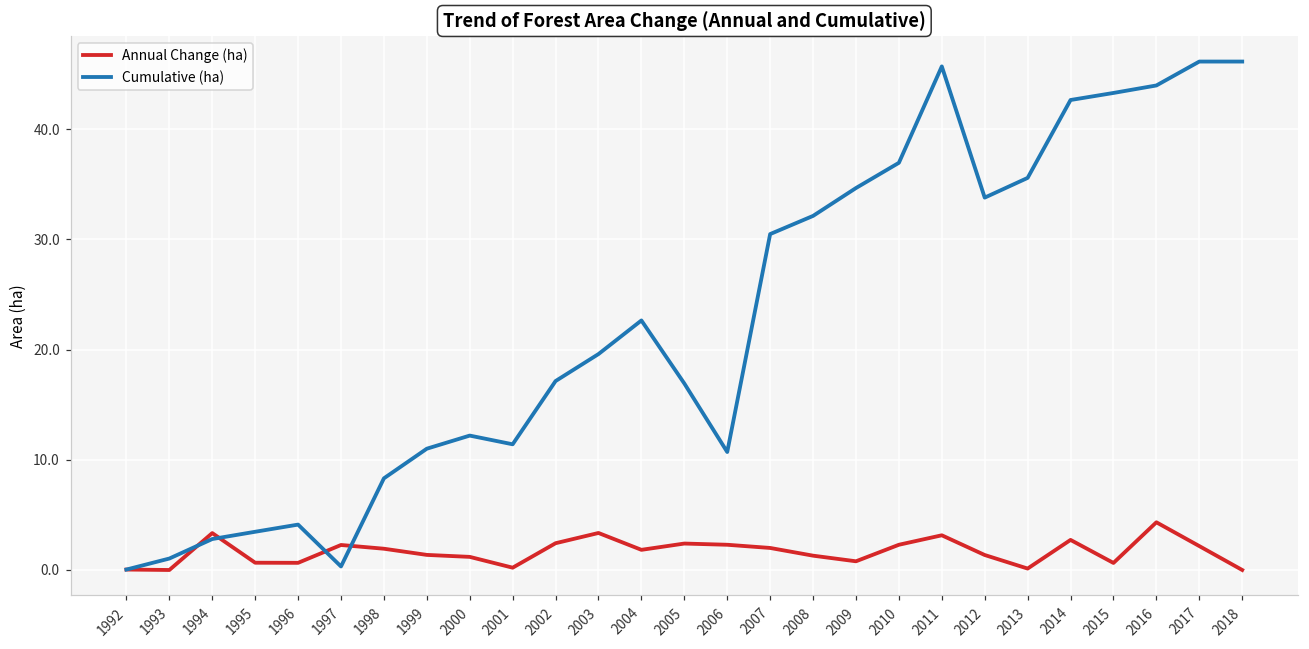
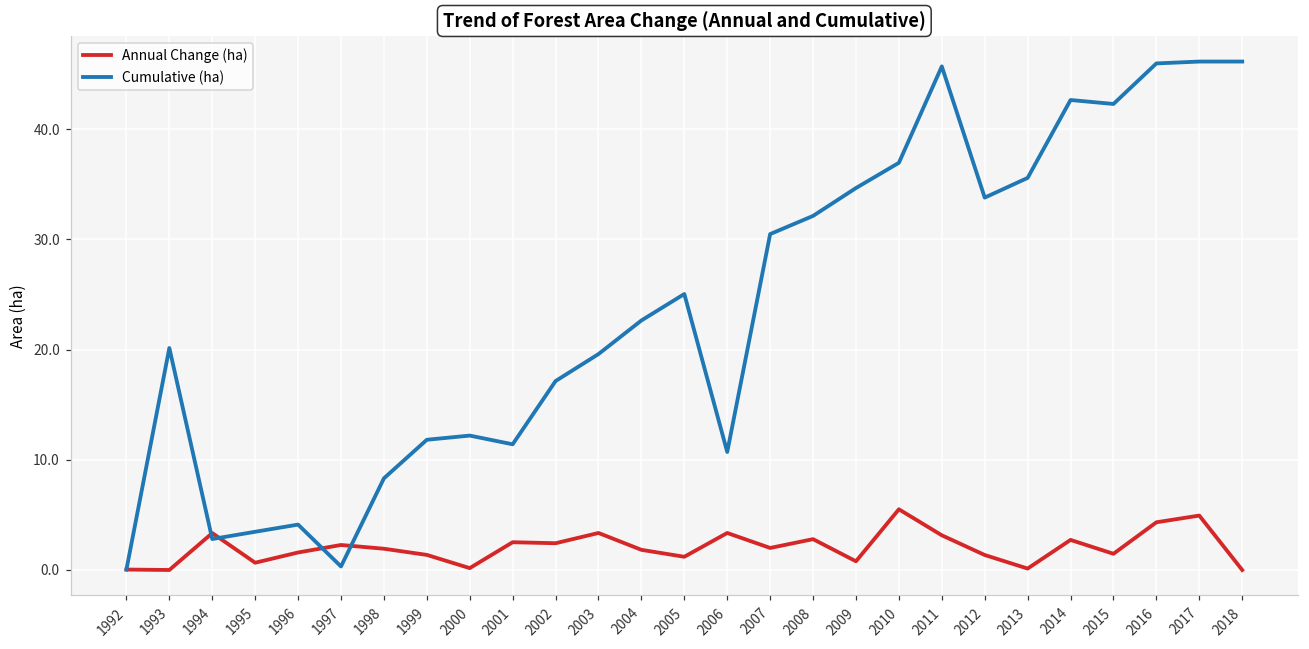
  {
    "Annual Change (ha)": {
      "1993": 0.0,
      "1994": 3.4,
      "1995": 0.7,
-     "1996": 0.7,
+     "1996": 1.6,
      "1997": 2.3,
      "1998": 1.9,
      "1999": 1.4,
-     "2000": 1.2,
-     "2001": 0.2,
+     "2000": 0.2,
+     "2001": 2.5,
      "2002": 2.4,
      "2003": 3.4,
      "2004": 1.8,
-     "2005": 2.4,
-     "2006": 2.3,
+     "2005": 1.2,
+     "2006": 3.4,
      "2007": 2.0,
-     "2008": 1.3,
+     "2008": 2.8,
      "2009": 0.8,
-     "2010": 2.3,
+     "2010": 5.5,
      "2011": 3.2,
      "2012": 1.4,
      "2013": 0.1,
      "2014": 2.7,
-     "2015": 0.6,
+     "2015": 1.5,
      "2016": 4.3,
-     "2017": 2.2,
+     "2017": 4.9,
      "2018": 0.0
    },
    "Cumulative (ha)": {
-     "1993": 1.0,
+     "1993": 20.2,
      "1994": 2.8,
      "1995": 3.5,
      "1996": 4.1,
      "1997": 0.3,
      "1998": 8.3,
-     "1999": 11.0,
+     "1999": 11.8,
      "2000": 12.2,
      "2001": 11.4,
      "2002": 17.2,
      "2003": 19.6,
      "2004": 22.7,
-     "2005": 16.9,
+     "2005": 25.1,
      "2006": 10.7,
      "2007": 30.5,
      "2008": 32.1,
      "2009": 34.7,
      "2010": 37.0,
      "2011": 45.7,
      "2012": 33.8,
      "2013": 35.6,
      "2014": 42.7,
-     "2015": 43.3,
-     "2016": 44.0,
+     "2015": 42.3,
+     "2016": 46.0,
      "2017": 46.2,
      "2018": 46.2
    }
  }
